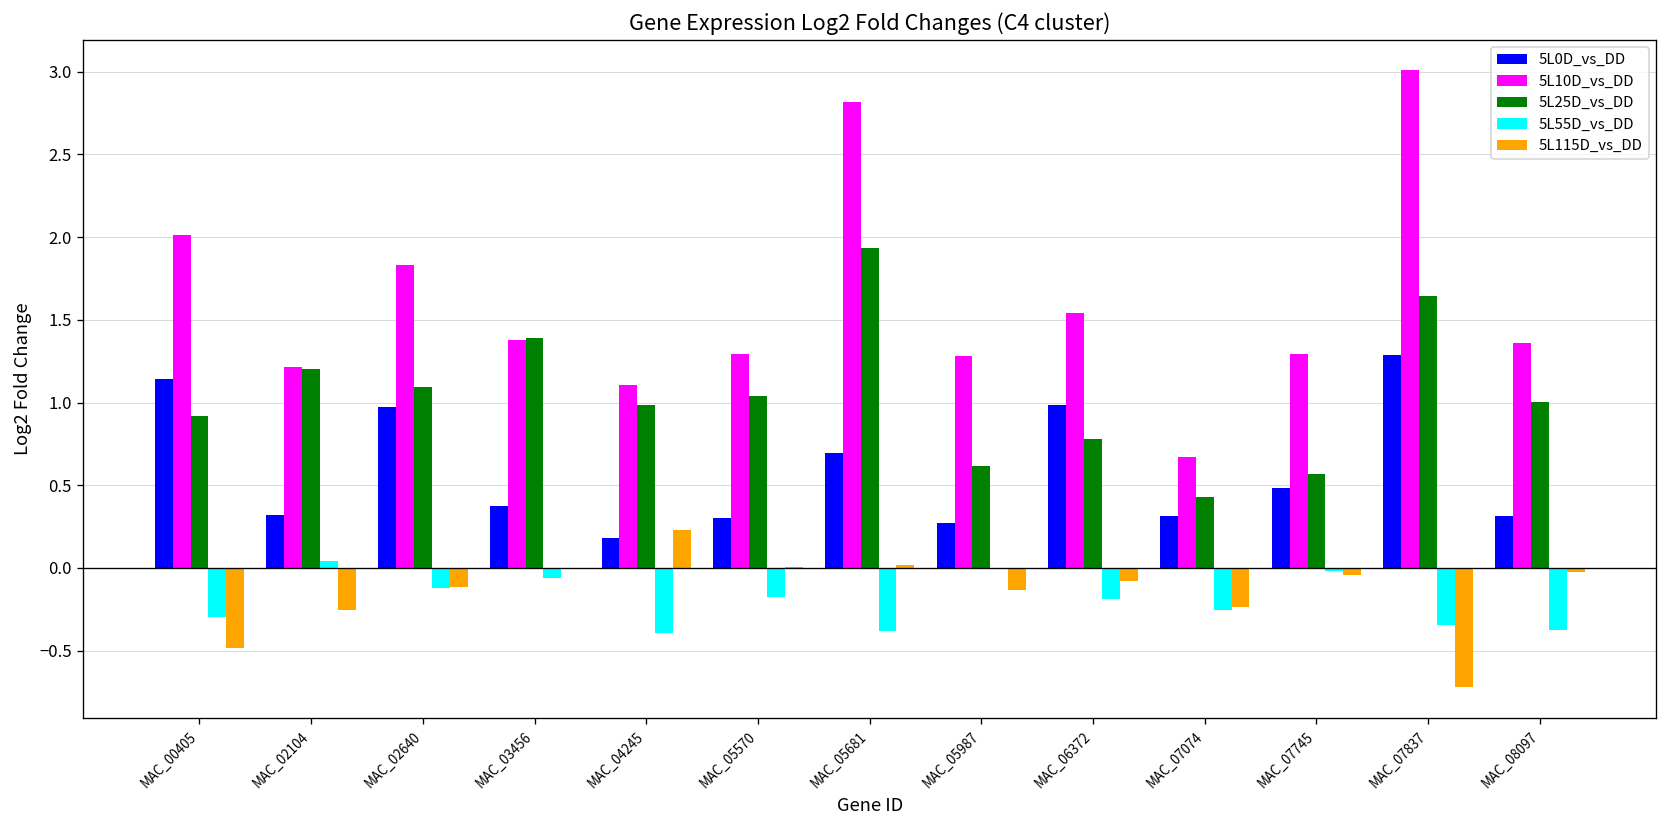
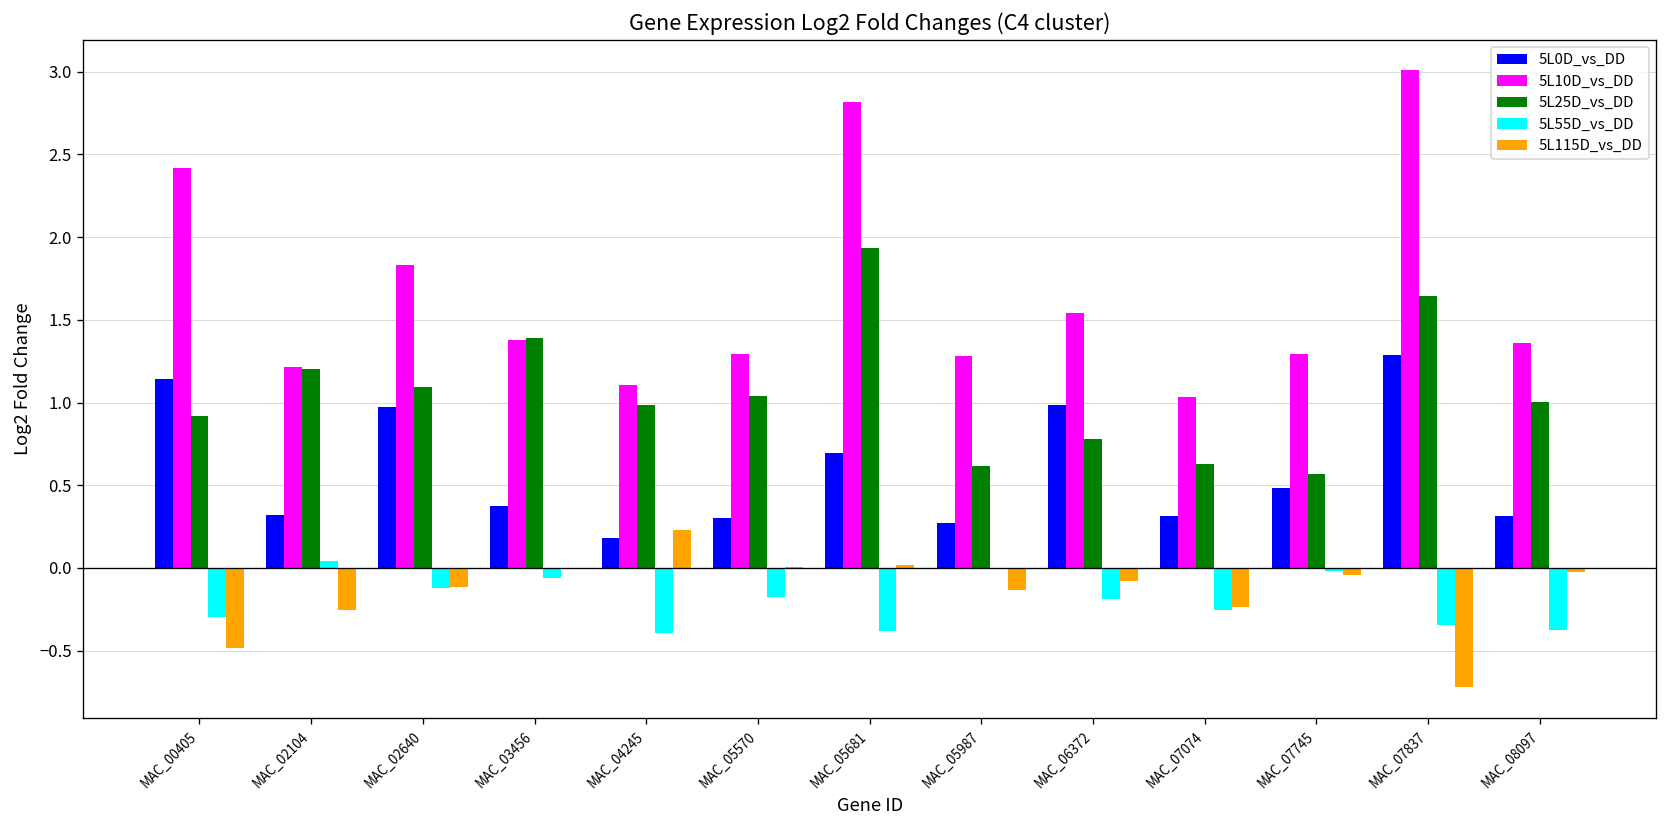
  {
    "5L0D_vs_DD": {
      "MAC_00405": 1.14,
      "MAC_02104": 0.32,
      "MAC_02640": 0.97,
      "MAC_03456": 0.37,
      "MAC_04245": 0.18,
      "MAC_05570": 0.30,
      "MAC_05681": 0.69,
      "MAC_05987": 0.27,
      "MAC_06372": 0.98,
      "MAC_07074": 0.32,
      "MAC_07745": 0.48,
      "MAC_07837": 1.29,
      "MAC_08097": 0.32
    },
    "5L10D_vs_DD": {
-     "MAC_00405": 2.01,
+     "MAC_00405": 2.42,
      "MAC_02104": 1.22,
      "MAC_02640": 1.83,
      "MAC_03456": 1.38,
      "MAC_04245": 1.11,
      "MAC_05570": 1.29,
      "MAC_05681": 2.82,
      "MAC_05987": 1.28,
      "MAC_06372": 1.54,
-     "MAC_07074": 0.67,
+     "MAC_07074": 1.03,
      "MAC_07745": 1.29,
      "MAC_07837": 3.01,
      "MAC_08097": 1.36
    },
    "5L25D_vs_DD": {
      "MAC_00405": 0.92,
      "MAC_02104": 1.20,
      "MAC_02640": 1.09,
      "MAC_03456": 1.39,
      "MAC_04245": 0.99,
      "MAC_05570": 1.04,
      "MAC_05681": 1.93,
      "MAC_05987": 0.62,
      "MAC_06372": 0.78,
-     "MAC_07074": 0.43,
+     "MAC_07074": 0.63,
      "MAC_07745": 0.57,
      "MAC_07837": 1.64,
      "MAC_08097": 1.00
    },
    "5L55D_vs_DD": {
      "MAC_00405": -0.29,
      "MAC_02104": 0.04,
      "MAC_02640": -0.12,
      "MAC_03456": -0.06,
      "MAC_04245": -0.40,
      "MAC_05570": -0.18,
      "MAC_05681": -0.38,
      "MAC_06372": -0.19,
      "MAC_07074": -0.26,
      "MAC_07745": -0.02,
      "MAC_07837": -0.34,
      "MAC_08097": -0.38
    },
    "5L115D_vs_DD": {
      "MAC_00405": -0.48,
      "MAC_02104": -0.26,
      "MAC_02640": -0.11,
      "MAC_04245": 0.23,
      "MAC_05681": 0.02,
      "MAC_05987": -0.13,
      "MAC_06372": -0.08,
      "MAC_07074": -0.23,
      "MAC_07745": -0.04,
      "MAC_07837": -0.72,
      "MAC_08097": -0.02
    }
  }
